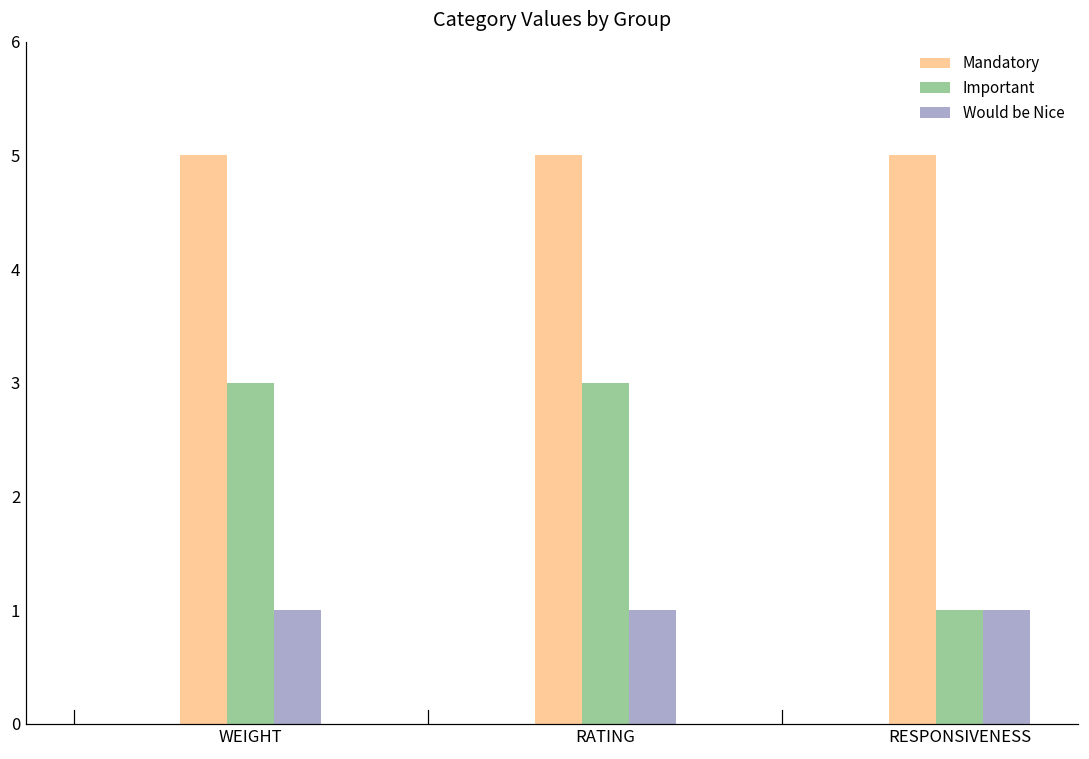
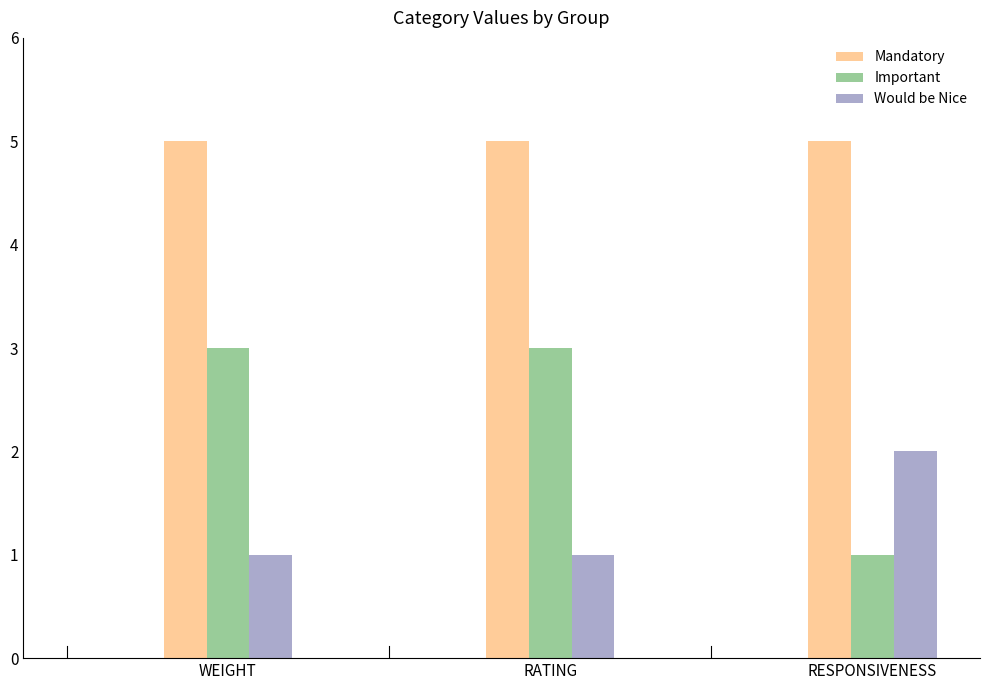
  {
    "Mandatory": {
      "WEIGHT": 5,
      "RATING": 5,
      "RESPONSIVENESS": 5
    },
    "Important": {
      "WEIGHT": 3,
      "RATING": 3,
      "RESPONSIVENESS": 1
    },
    "Would be Nice": {
      "WEIGHT": 1,
      "RATING": 1,
-     "RESPONSIVENESS": 1
+     "RESPONSIVENESS": 2
    }
  }
